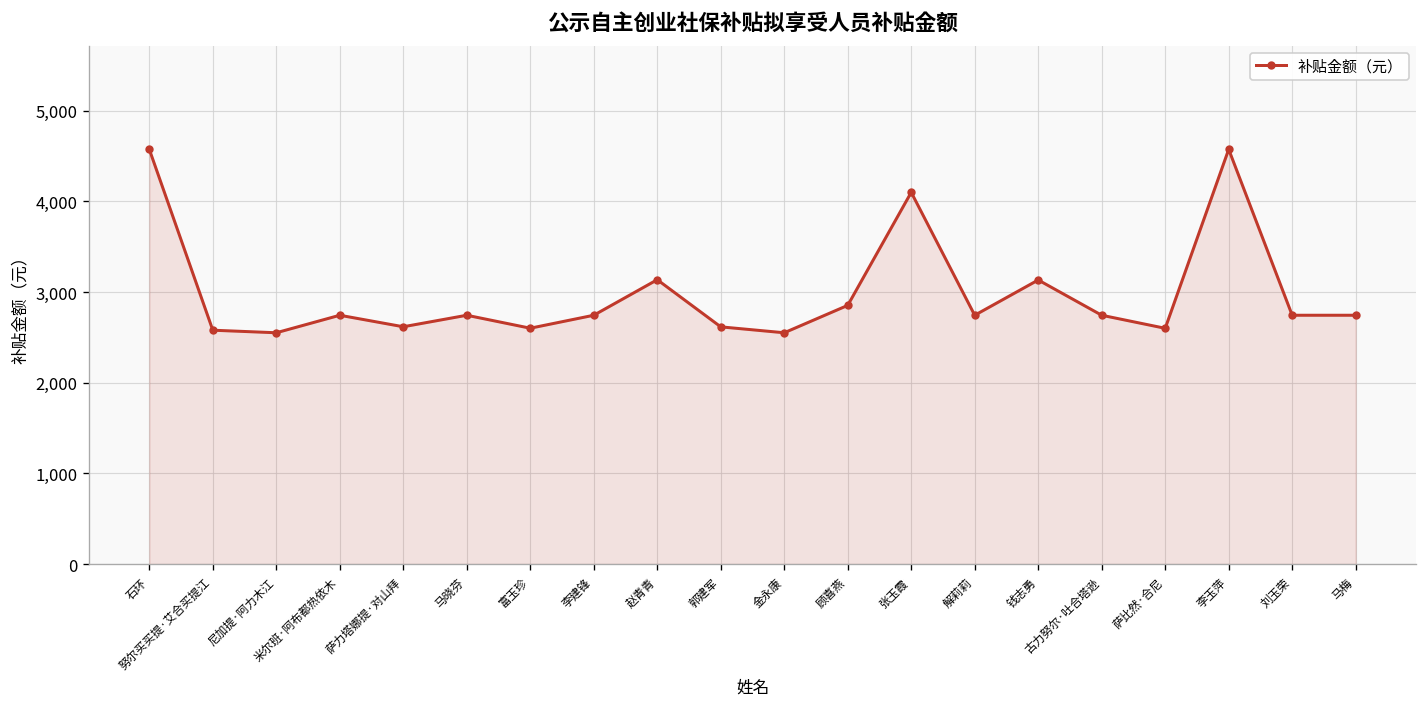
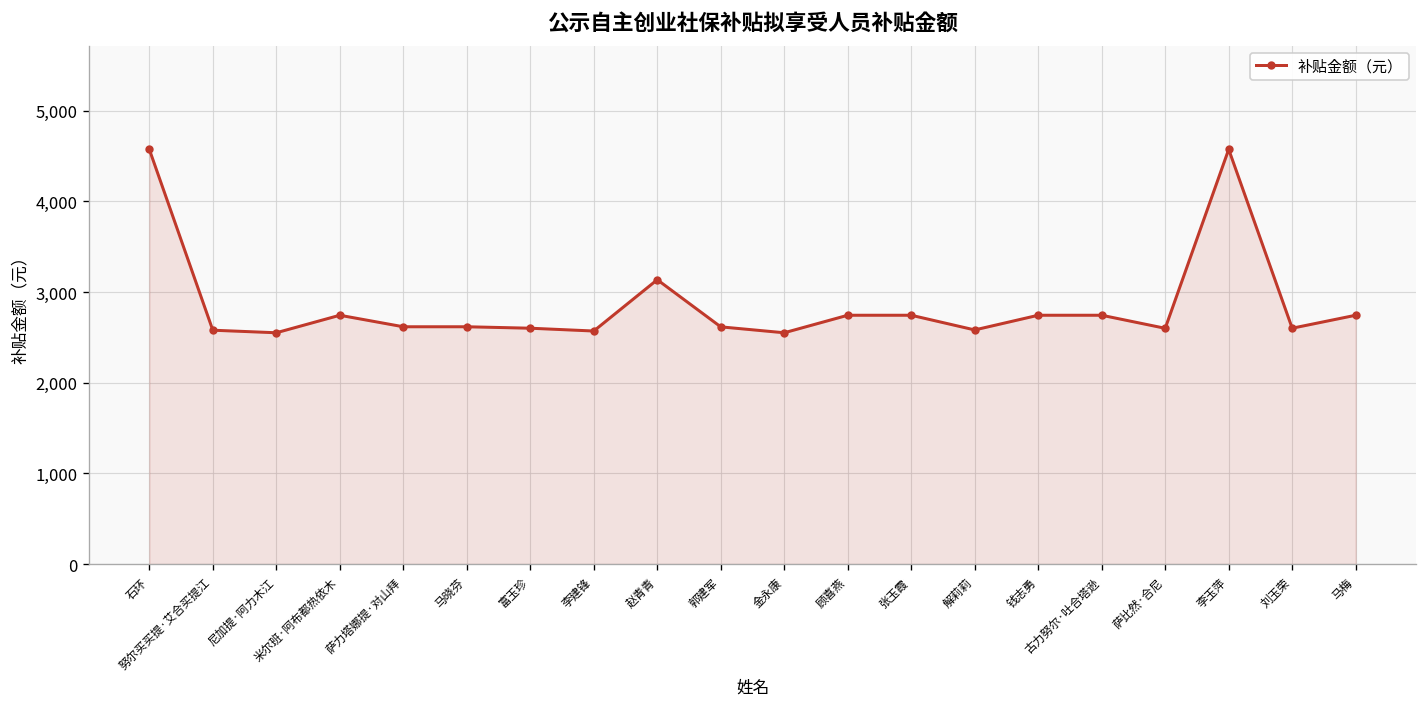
  {
    "石环": "4,600",
    "努尔买买提·艾合买提江": "2,600",
    "尼加提·阿力木江": "2,600",
    "米尔班·阿布都热依木": "2,700",
    "萨力塔娜提·对山拜": "2,600",
-   "马晓芬": "2,700",
+   "马晓芬": "2,600",
    "富玉珍": "2,600",
-   "李建锋": "2,700",
+   "李建锋": "2,600",
    "赵青青": "3,100",
    "郭建军": "2,600",
    "金永康": "2,600",
-   "顾喜燕": "2,900",
-   "张玉霞": "4,100",
-   "解莉莉": "2,700",
-   "钱志勇": "3,100",
+   "顾喜燕": "2,700",
+   "张玉霞": "2,700",
+   "解莉莉": "2,600",
+   "钱志勇": "2,700",
    "古力努尔·吐合塔逊": "2,700",
    "萨比然·合尼": "2,600",
    "李玉萍": "4,600",
-   "刘玉荣": "2,700",
+   "刘玉荣": "2,600",
    "马梅": "2,700"
  }
